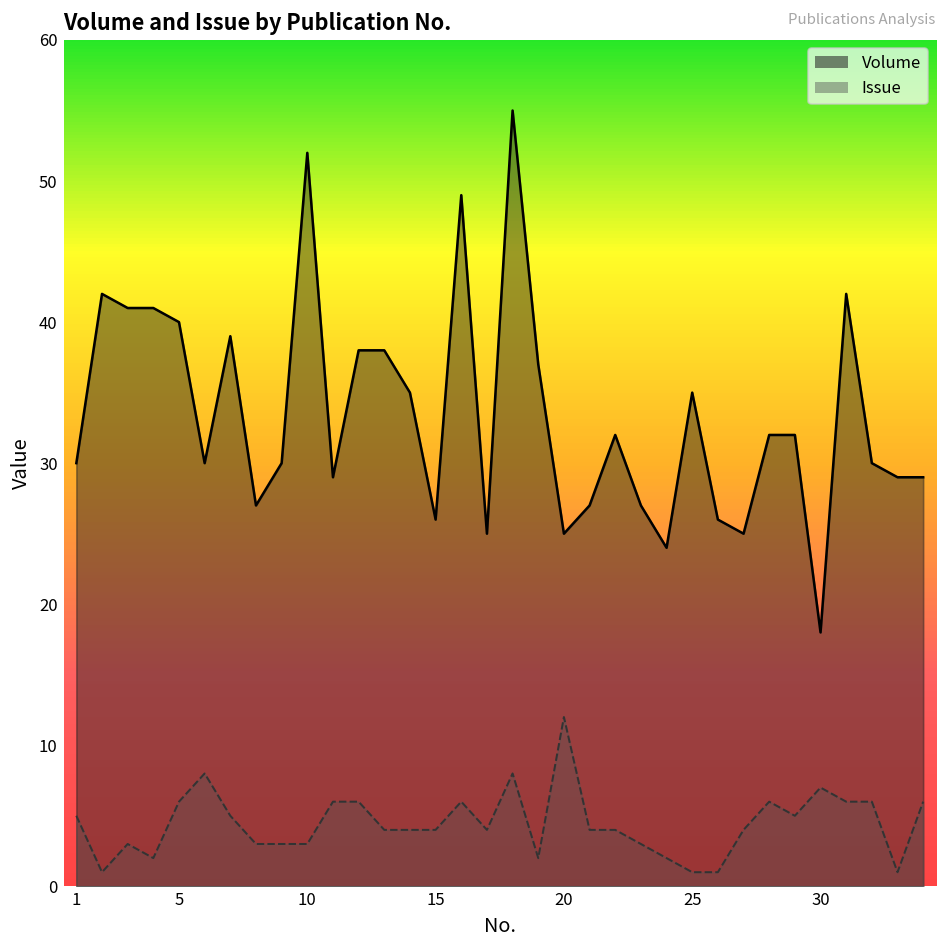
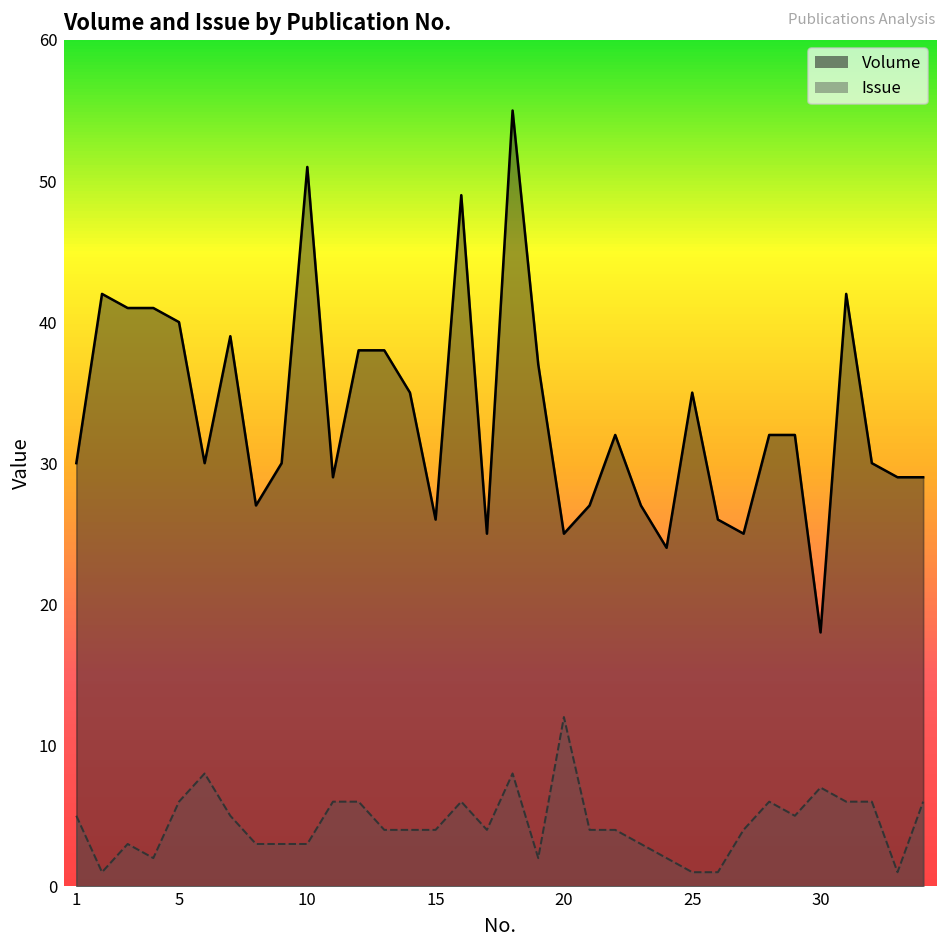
  {
    "Volume": {
      "1": 30,
      "5": 40,
-     "10": 52,
+     "10": 51,
      "15": 26,
      "20": 25,
      "25": 35,
      "30": 18
    },
    "Issue": {
      "1": 5,
      "5": 6,
      "10": 3,
      "15": 4,
      "20": 12,
      "25": 1,
      "30": 7
    }
  }
